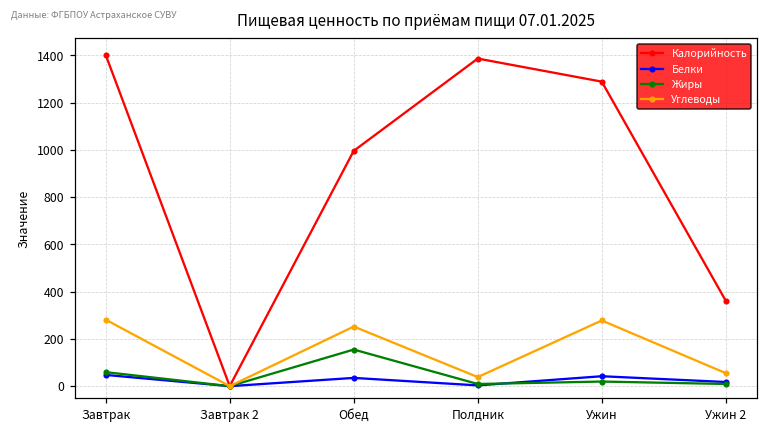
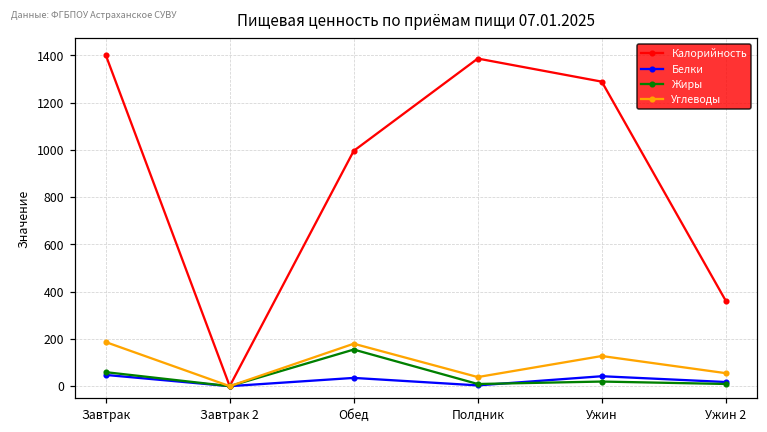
  {
    "Калорийность": {
      "Завтрак": 1400,
      "Обед": 1000,
      "Полдник": 1390,
      "Ужин": 1290,
      "Ужин 2": 360
    },
    "Белки": {
      "Обед": 30,
      "Ужин": 40
    },
    "Жиры": {
      "Обед": 150,
      "Ужин": 20
    },
    "Углеводы": {
-     "Завтрак": 280,
-     "Обед": 250,
+     "Завтрак": 190,
+     "Обед": 180,
      "Полдник": 40,
-     "Ужин": 280,
+     "Ужин": 130,
      "Ужин 2": 60
    }
  }
